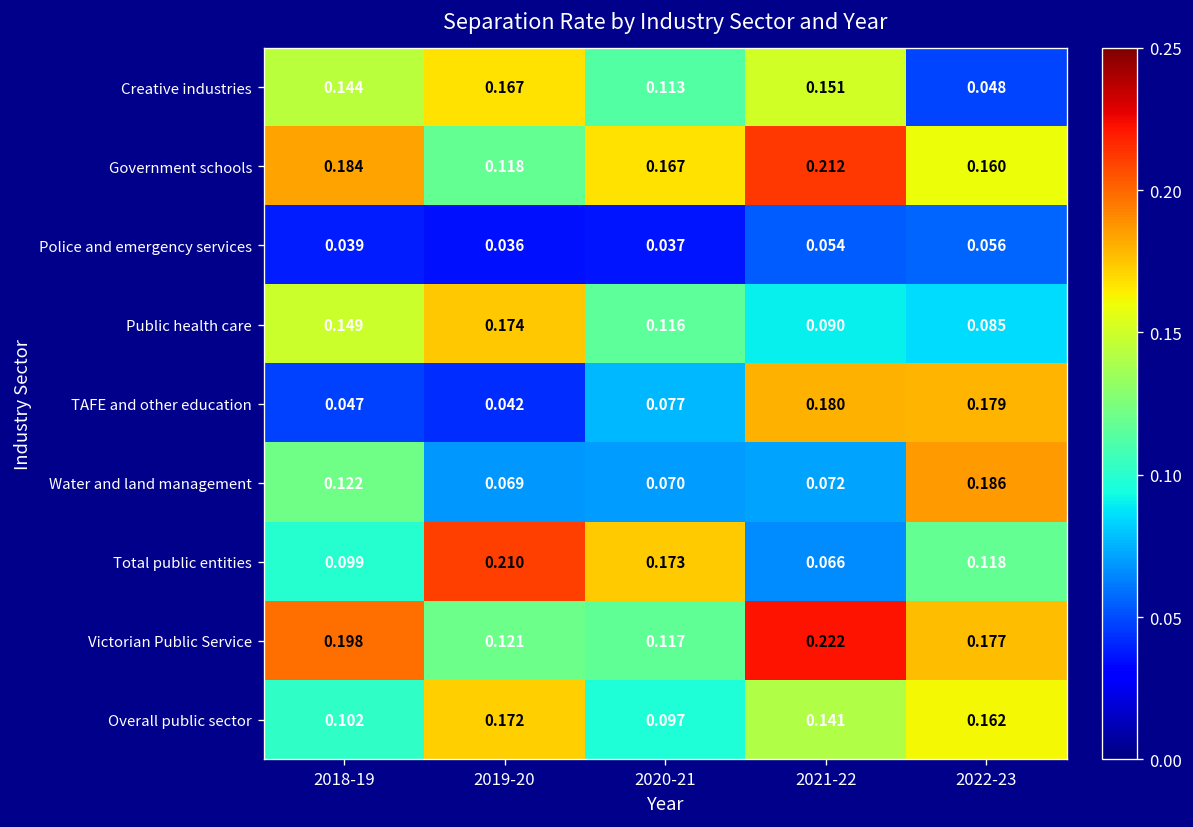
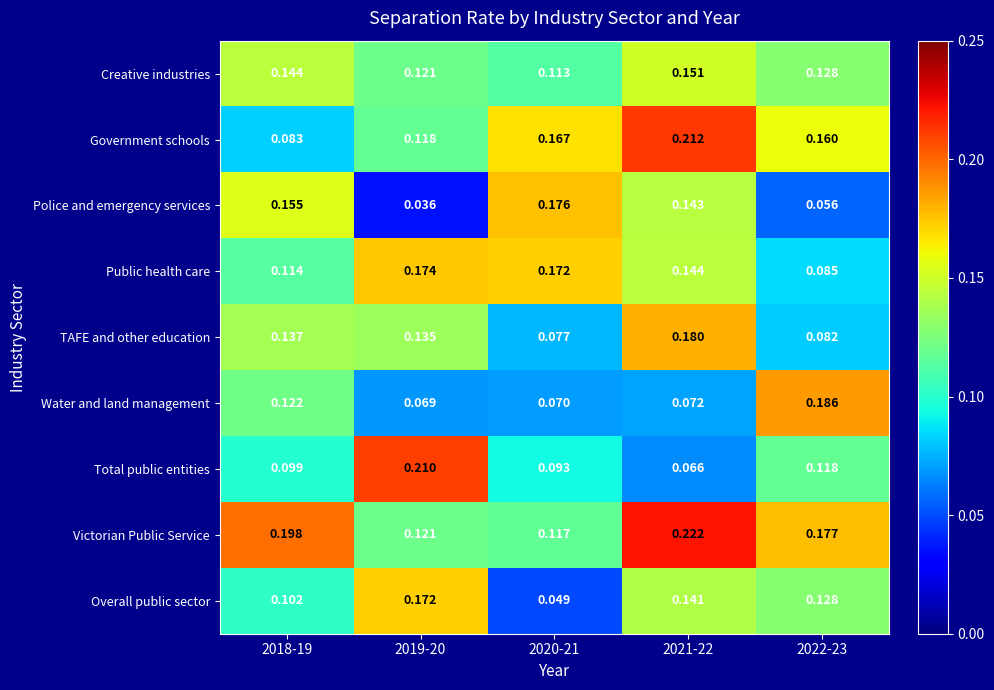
  {
    "Creative industries": {
      "2018-19": 0.144,
-     "2019-20": 0.167,
+     "2019-20": 0.121,
      "2020-21": 0.113,
      "2021-22": 0.151,
-     "2022-23": 0.048
+     "2022-23": 0.128
    },
    "Government schools": {
-     "2018-19": 0.184,
+     "2018-19": 0.083,
      "2019-20": 0.118,
      "2020-21": 0.167,
      "2021-22": 0.212,
      "2022-23": 0.160
    },
    "Police and emergency services": {
-     "2018-19": 0.039,
+     "2018-19": 0.155,
      "2019-20": 0.036,
-     "2020-21": 0.037,
-     "2021-22": 0.054,
+     "2020-21": 0.176,
+     "2021-22": 0.143,
      "2022-23": 0.056
    },
    "Public health care": {
-     "2018-19": 0.149,
+     "2018-19": 0.114,
      "2019-20": 0.174,
-     "2020-21": 0.116,
-     "2021-22": 0.090,
+     "2020-21": 0.172,
+     "2021-22": 0.144,
      "2022-23": 0.085
    },
    "TAFE and other education": {
-     "2018-19": 0.047,
-     "2019-20": 0.042,
+     "2018-19": 0.137,
+     "2019-20": 0.135,
      "2020-21": 0.077,
      "2021-22": 0.180,
-     "2022-23": 0.179
+     "2022-23": 0.082
    },
    "Water and land management": {
      "2018-19": 0.122,
      "2019-20": 0.069,
      "2020-21": 0.070,
      "2021-22": 0.072,
      "2022-23": 0.186
    },
    "Total public entities": {
      "2018-19": 0.099,
      "2019-20": 0.210,
-     "2020-21": 0.173,
+     "2020-21": 0.093,
      "2021-22": 0.066,
      "2022-23": 0.118
    },
    "Victorian Public Service": {
      "2018-19": 0.198,
      "2019-20": 0.121,
      "2020-21": 0.117,
      "2021-22": 0.222,
      "2022-23": 0.177
    },
    "Overall public sector": {
      "2018-19": 0.102,
      "2019-20": 0.172,
-     "2020-21": 0.097,
+     "2020-21": 0.049,
      "2021-22": 0.141,
-     "2022-23": 0.162
+     "2022-23": 0.128
    }
  }
